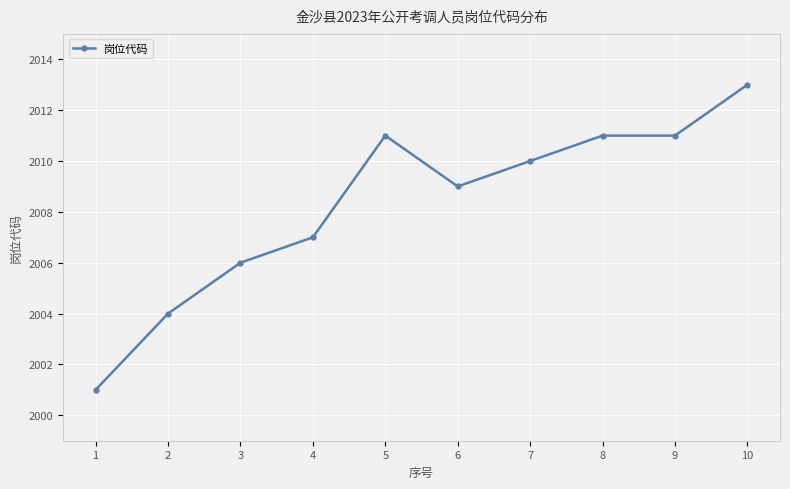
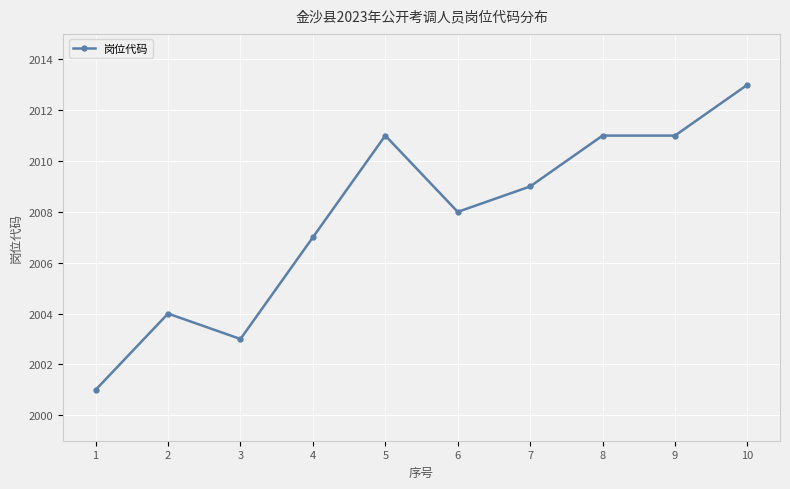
  {
    "1": 2001,
    "2": 2004,
-   "3": 2006,
+   "3": 2003,
    "4": 2007,
    "5": 2011,
-   "6": 2009,
-   "7": 2010,
+   "6": 2008,
+   "7": 2009,
    "8": 2011,
    "9": 2011,
    "10": 2013
  }
